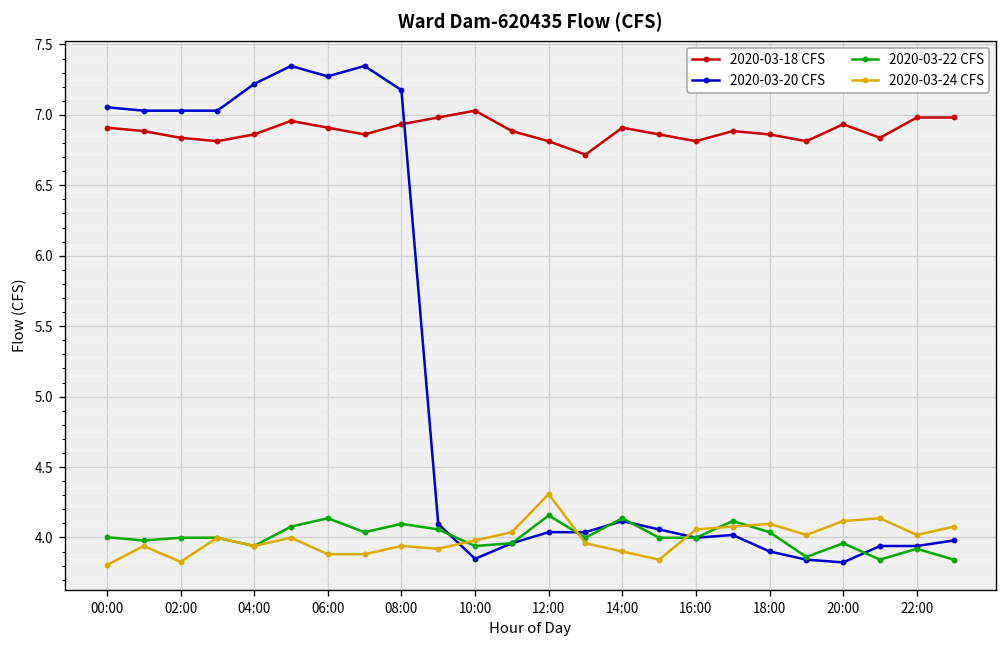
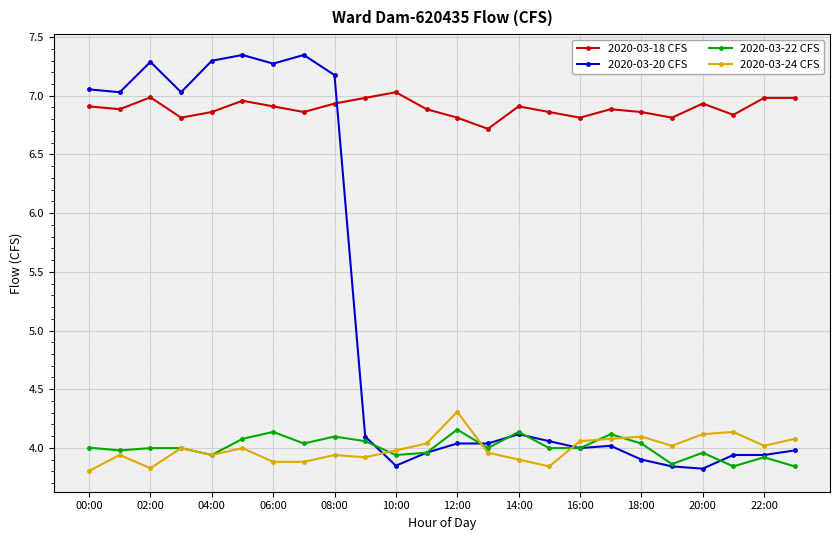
  {
    "2020-03-18 CFS": {
      "00:00": 6.91,
-     "02:00": 6.84,
+     "02:00": 6.99,
      "04:00": 6.86,
      "06:00": 6.91,
      "08:00": 6.93,
      "10:00": 7.03,
      "12:00": 6.81,
      "14:00": 6.91,
      "16:00": 6.81,
      "18:00": 6.86,
      "20:00": 6.93,
      "22:00": 6.98
    },
    "2020-03-20 CFS": {
      "00:00": 7.05,
-     "02:00": 7.03,
-     "04:00": 7.22,
+     "02:00": 7.29,
+     "04:00": 7.30,
      "06:00": 7.27,
      "08:00": 7.18,
      "10:00": 3.85,
      "12:00": 4.04,
      "18:00": 3.90,
      "20:00": 3.82
    },
    "2020-03-22 CFS": {
      "00:00": 4.00,
      "02:00": 4.00,
      "06:00": 4.14,
      "08:00": 4.10,
      "10:00": 3.94,
      "12:00": 4.16,
      "18:00": 4.04,
      "20:00": 3.96
    },
    "2020-03-24 CFS": {
      "00:00": 3.80,
      "02:00": 3.83,
      "06:00": 3.88,
      "08:00": 3.94,
      "10:00": 3.98,
      "12:00": 4.31,
      "14:00": 3.90,
      "16:00": 4.06,
      "18:00": 4.10,
      "20:00": 4.12,
      "22:00": 4.02
    }
  }
